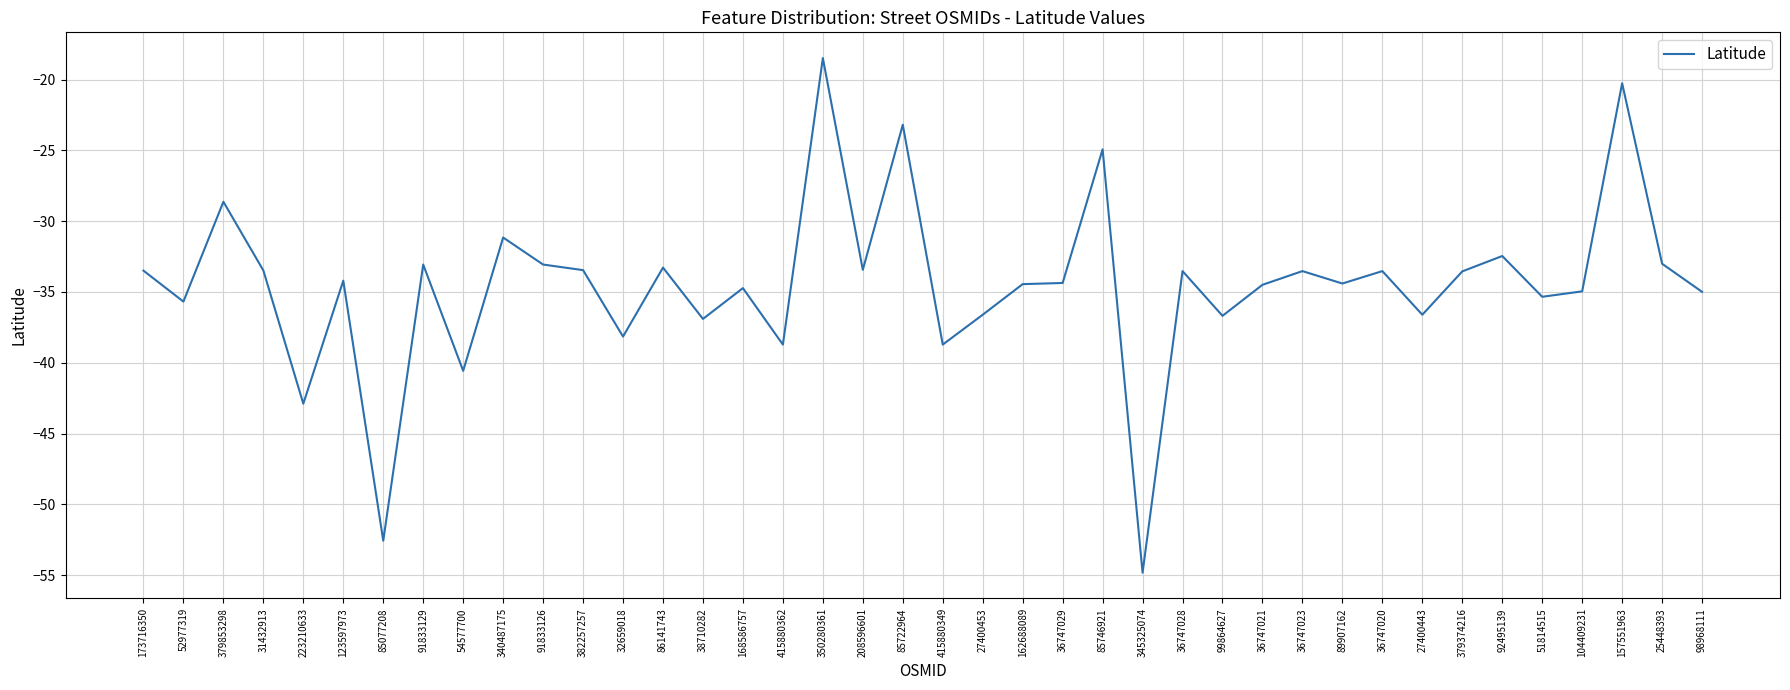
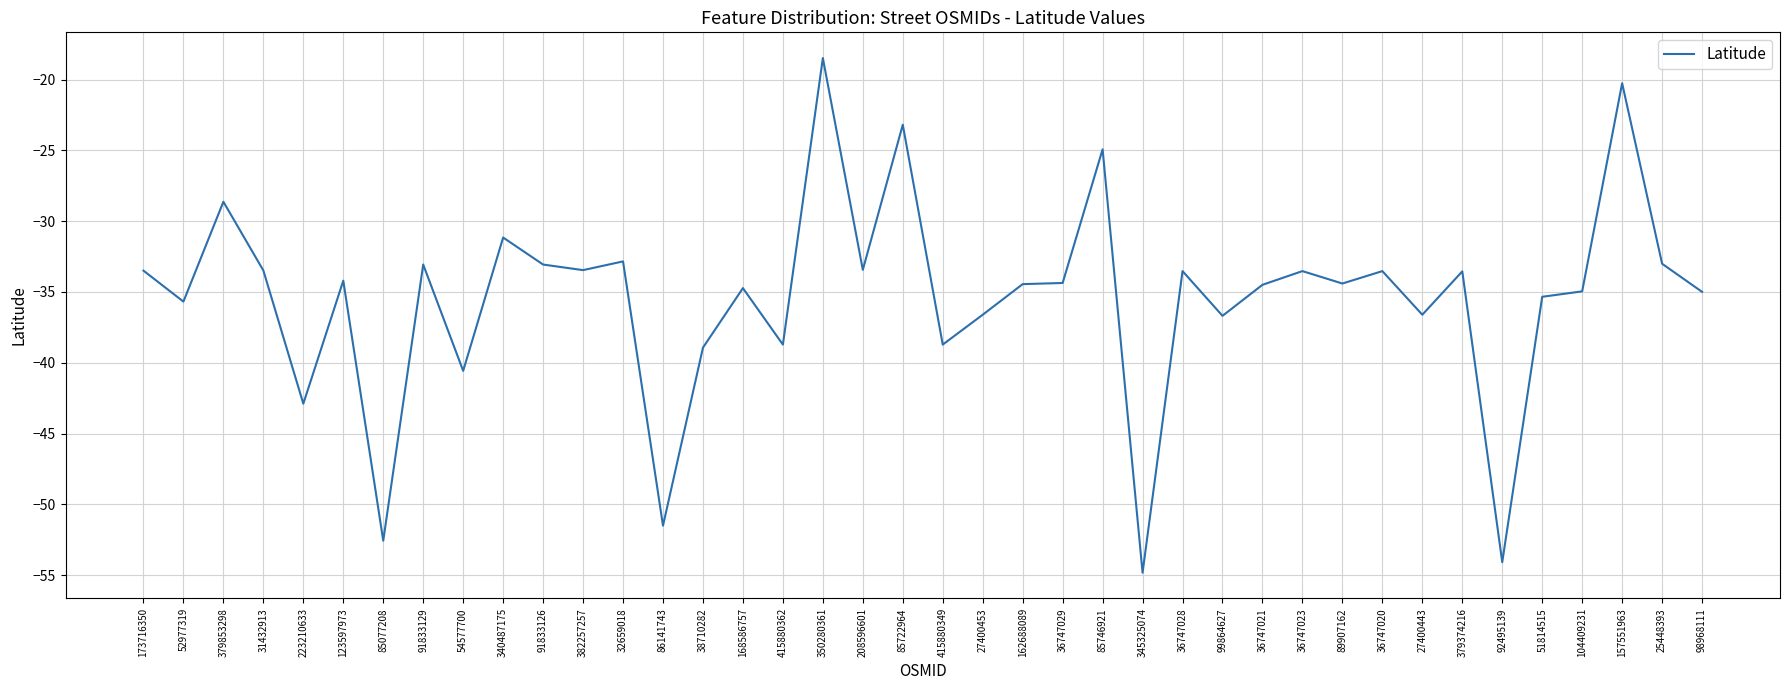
  {
    "173716350": -33.5,
    "52977319": -35.7,
    "379853298": -28.6,
    "31432913": -33.5,
    "223210633": -42.9,
    "123597973": -34.2,
    "85077208": -52.6,
    "91833129": -33.1,
    "54577700": -40.6,
    "340487175": -31.2,
    "91833126": -33.1,
    "382257257": -33.5,
-   "32659018": -38.1,
-   "86141743": -33.3,
-   "38710282": -36.9,
+   "32659018": -32.8,
+   "86141743": -51.5,
+   "38710282": -38.9,
    "168586757": -34.7,
    "415880362": -38.7,
    "350280361": -18.5,
    "208596601": -33.4,
    "85722964": -23.2,
    "415880349": -38.7,
    "27400453": -36.6,
    "162688089": -34.4,
    "36747029": -34.4,
    "85746921": -24.9,
    "345325074": -54.8,
    "36747028": -33.5,
    "99864627": -36.7,
    "36747021": -34.5,
    "36747023": -33.5,
    "89907162": -34.4,
    "36747020": -33.5,
    "27400443": -36.6,
    "379374216": -33.5,
-   "92495139": -32.5,
+   "92495139": -54.1,
    "51814515": -35.3,
    "104409231": -35.0,
    "157551963": -20.3,
    "25448393": -33.0,
    "98968111": -35.0
  }
